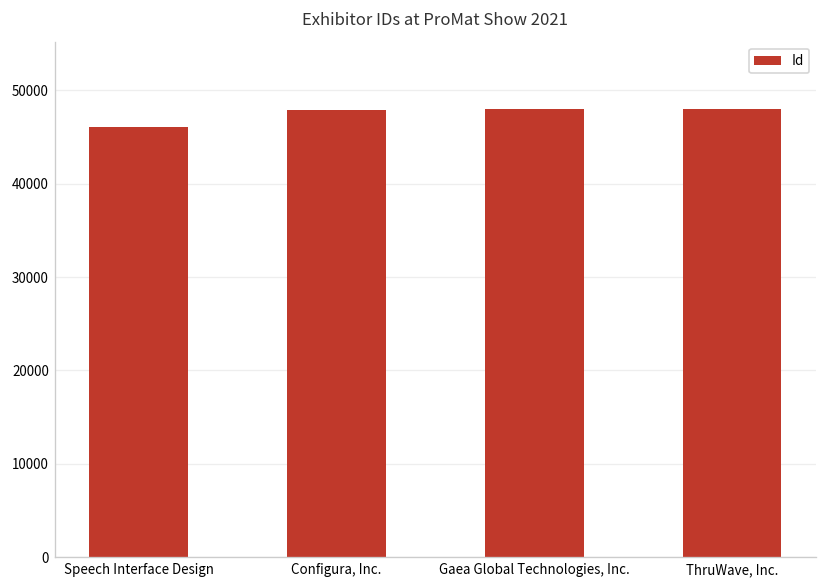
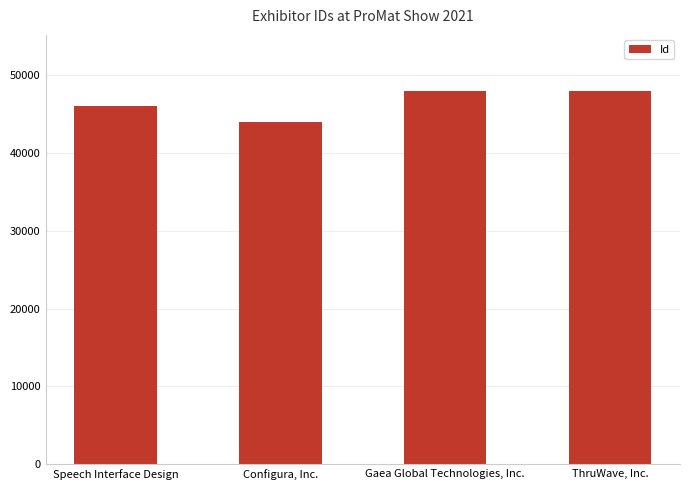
  {
    "Speech Interface Design": 46000,
-   "Configura, Inc.": 48000,
+   "Configura, Inc.": 44000,
    "Gaea Global Technologies, Inc.": 48000,
    "ThruWave, Inc.": 48000
  }
